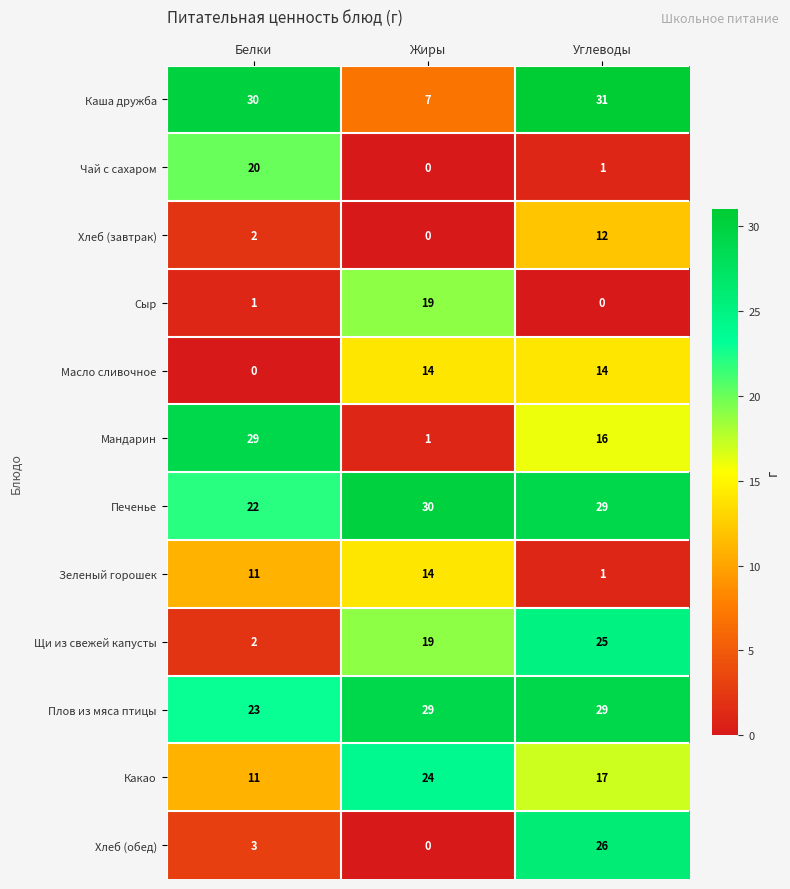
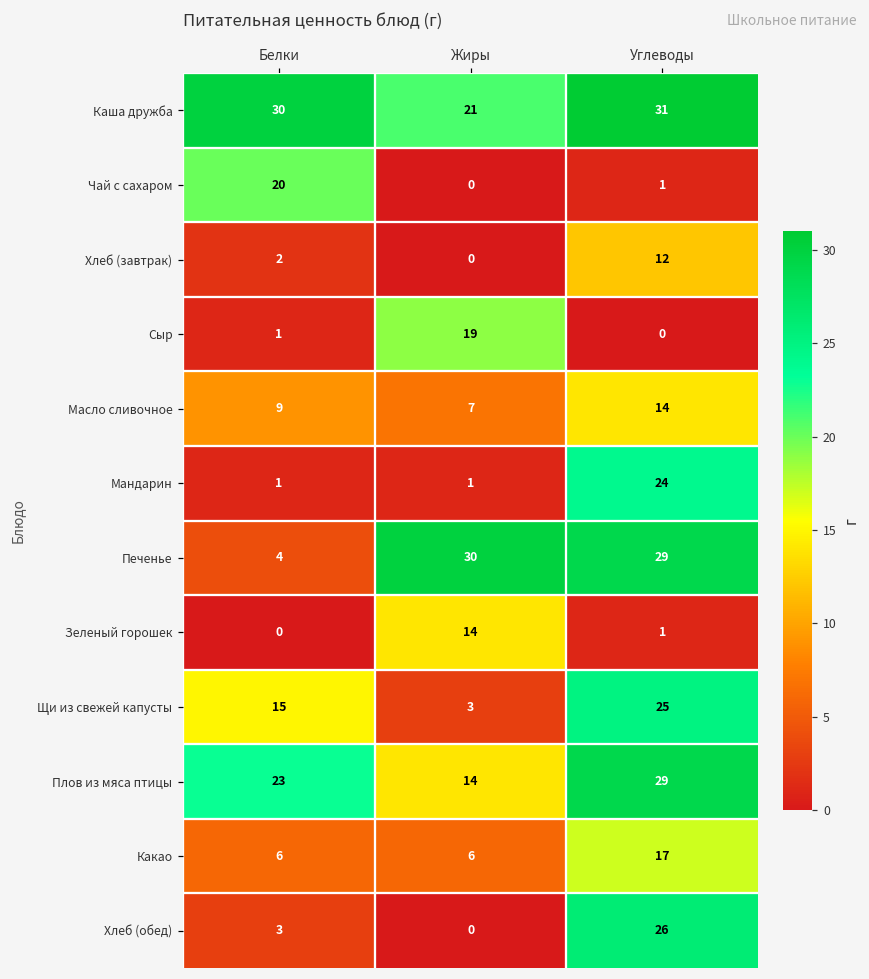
  {
    "Каша дружба": {
      "Белки": 30,
-     "Жиры": 7,
+     "Жиры": 21,
      "Углеводы": 31
    },
    "Чай с сахаром": {
      "Белки": 20,
      "Жиры": 0,
      "Углеводы": 1
    },
    "Хлеб (завтрак)": {
      "Белки": 2,
      "Жиры": 0,
      "Углеводы": 12
    },
    "Сыр": {
      "Белки": 1,
      "Жиры": 19,
      "Углеводы": 0
    },
    "Масло сливочное": {
-     "Белки": 0,
-     "Жиры": 14,
+     "Белки": 9,
+     "Жиры": 7,
      "Углеводы": 14
    },
    "Мандарин": {
-     "Белки": 29,
+     "Белки": 1,
      "Жиры": 1,
-     "Углеводы": 16
+     "Углеводы": 24
    },
    "Печенье": {
-     "Белки": 22,
+     "Белки": 4,
      "Жиры": 30,
      "Углеводы": 29
    },
    "Зеленый горошек": {
-     "Белки": 11,
+     "Белки": 0,
      "Жиры": 14,
      "Углеводы": 1
    },
    "Щи из свежей капусты": {
-     "Белки": 2,
-     "Жиры": 19,
+     "Белки": 15,
+     "Жиры": 3,
      "Углеводы": 25
    },
    "Плов из мяса птицы": {
      "Белки": 23,
-     "Жиры": 29,
+     "Жиры": 14,
      "Углеводы": 29
    },
    "Какао": {
-     "Белки": 11,
-     "Жиры": 24,
+     "Белки": 6,
+     "Жиры": 6,
      "Углеводы": 17
    },
    "Хлеб (обед)": {
      "Белки": 3,
      "Жиры": 0,
      "Углеводы": 26
    }
  }
